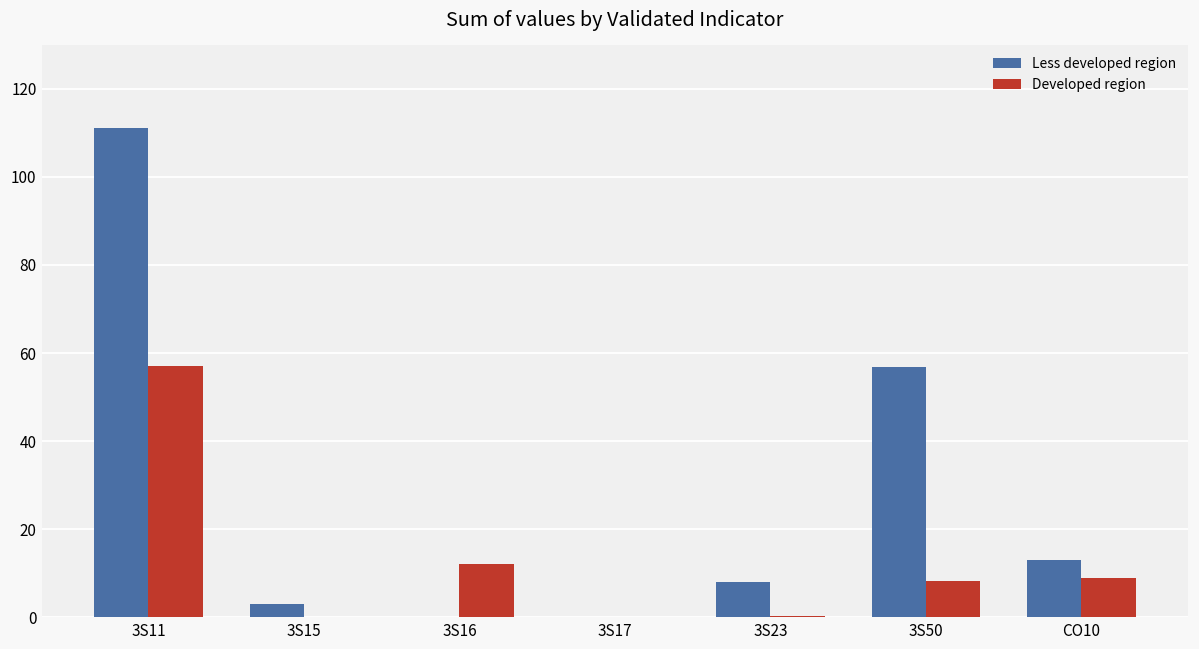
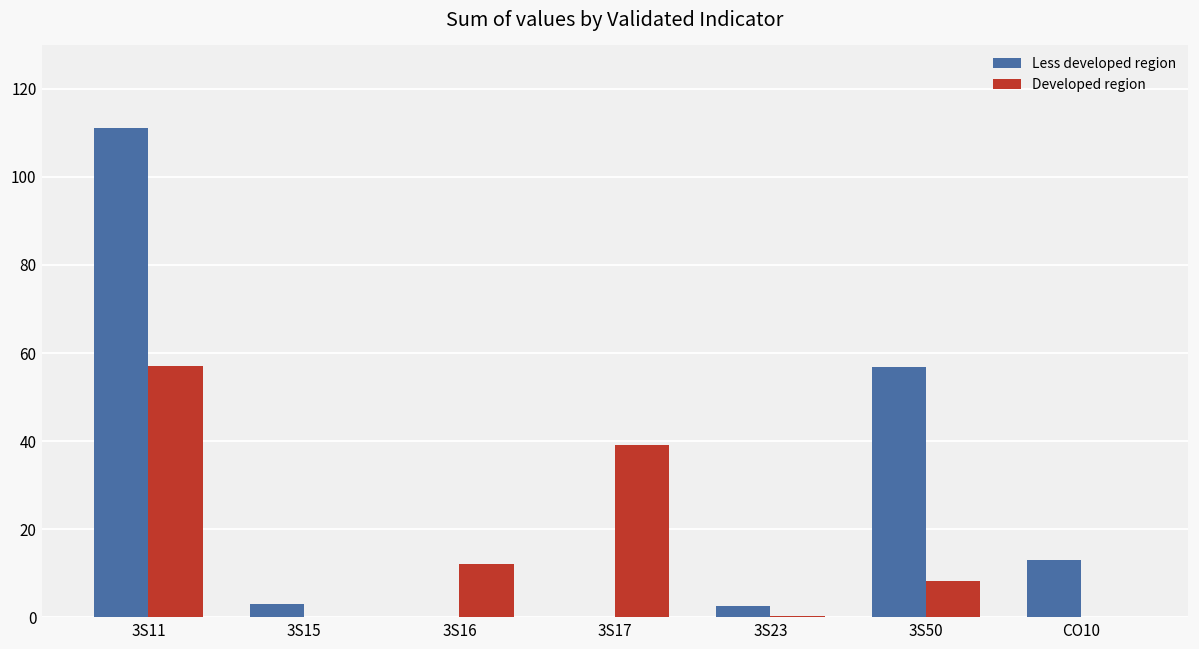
  {
    "Less developed region": {
      "3S11": 111,
      "3S15": 3,
      "3S16": 0,
      "3S17": 0,
-     "3S23": 8,
+     "3S23": 3,
      "3S50": 57,
      "CO10": 13
    },
    "Developed region": {
      "3S11": 57,
      "3S15": 0,
      "3S16": 12,
-     "3S17": 0,
+     "3S17": 39,
      "3S50": 8,
-     "CO10": 9
+     "CO10": 0
    }
  }
